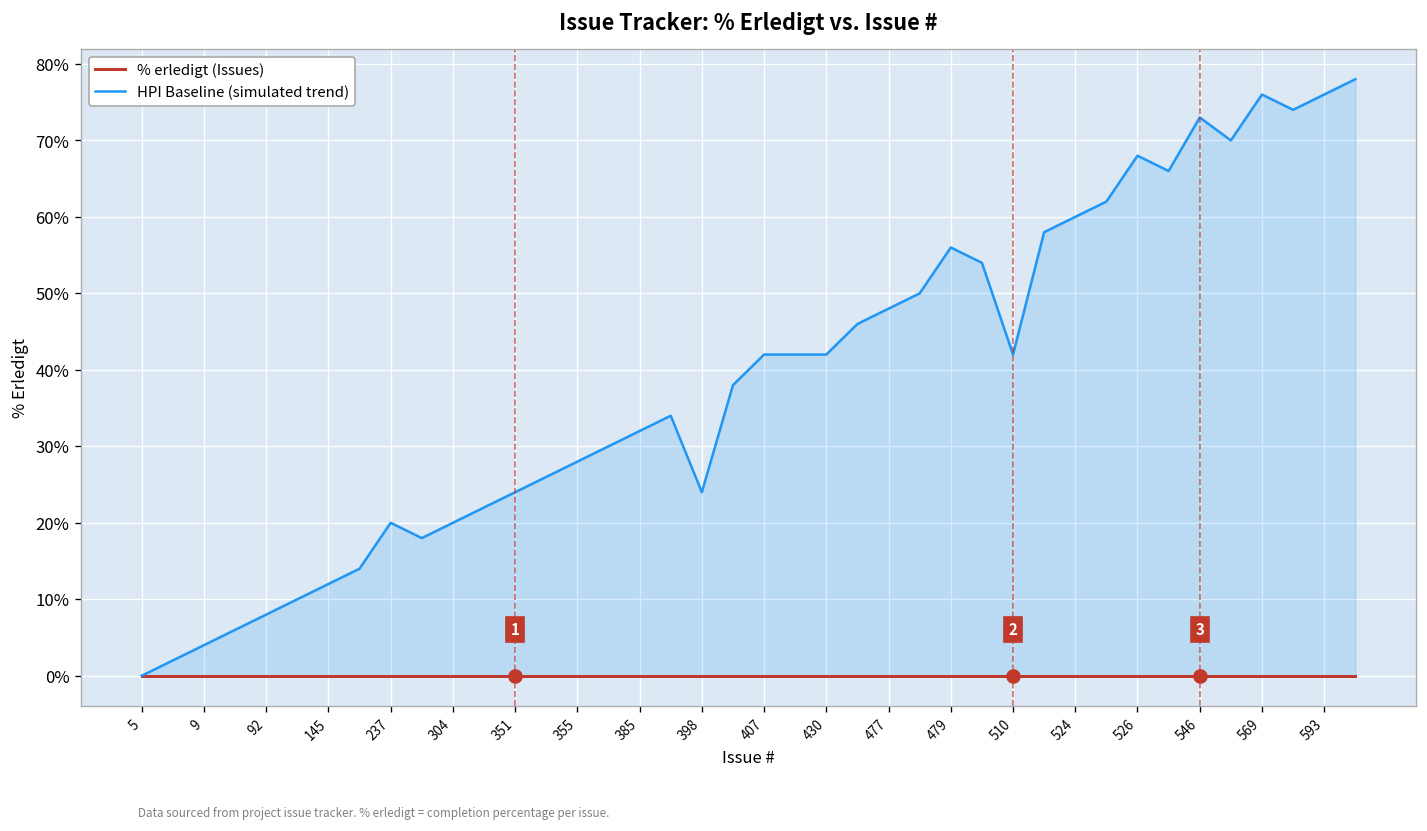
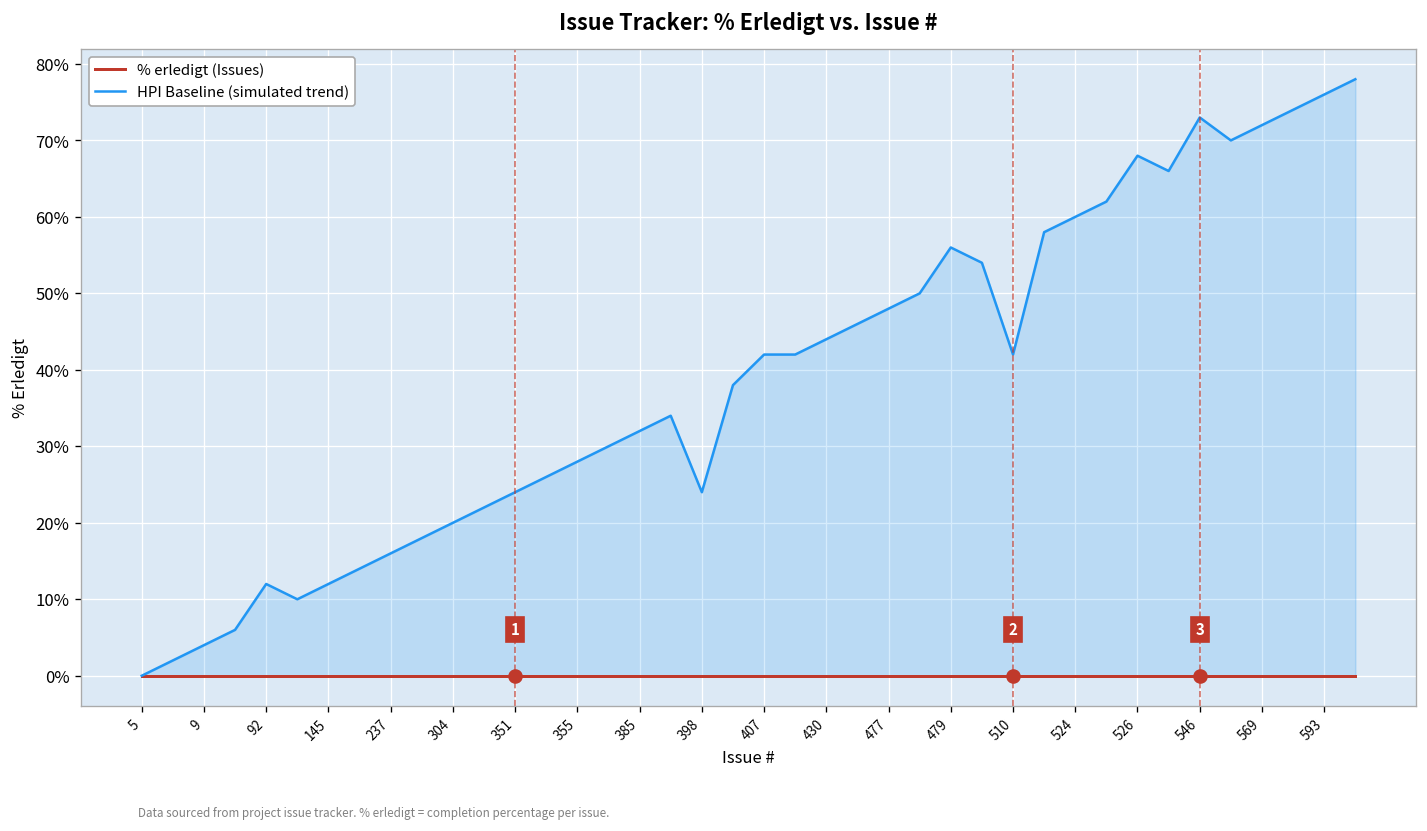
  {
    "HPI Baseline (simulated trend)": {
-     "92": "8%",
+     "92": "12%",
      "145": "12%",
-     "237": "20%",
+     "237": "16%",
      "304": "20%",
      "351": "24%",
      "355": "28%",
      "385": "32%",
      "398": "24%",
      "407": "42%",
-     "430": "42%",
+     "430": "44%",
      "477": "48%",
      "479": "56%",
      "510": "42%",
      "524": "60%",
      "526": "68%",
      "546": "73%",
-     "569": "76%",
+     "569": "72%",
      "593": "76%"
    }
  }
